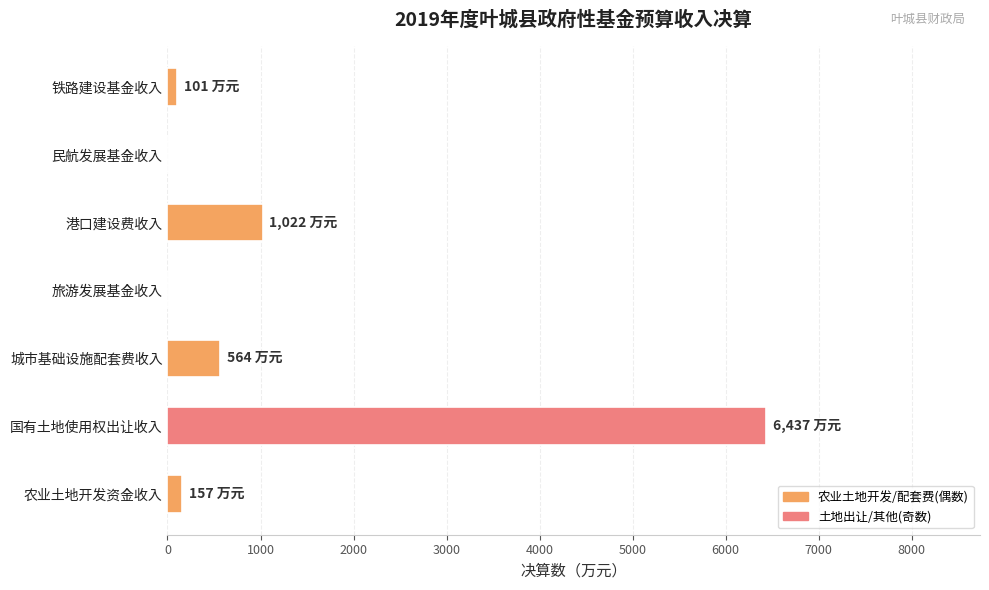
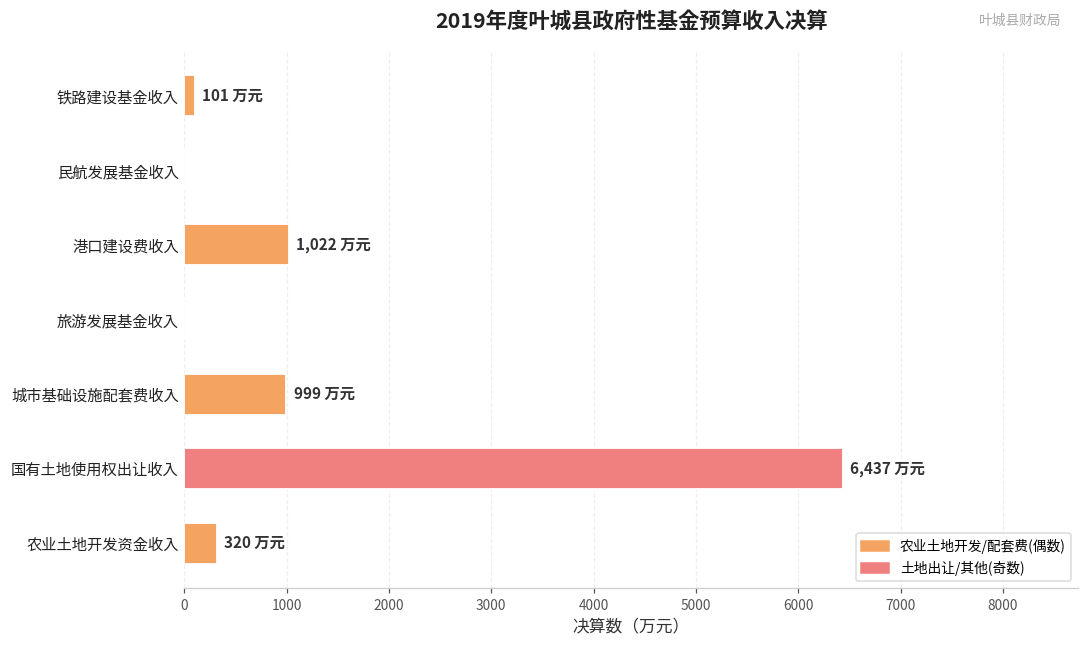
  {
    "铁路建设基金收入": "101",
    "港口建设费收入": "1,022",
-   "城市基础设施配套费收入": "564",
+   "城市基础设施配套费收入": "999",
    "国有土地使用权出让收入": "6,437",
-   "农业土地开发资金收入": "157"
+   "农业土地开发资金收入": "320"
  }
